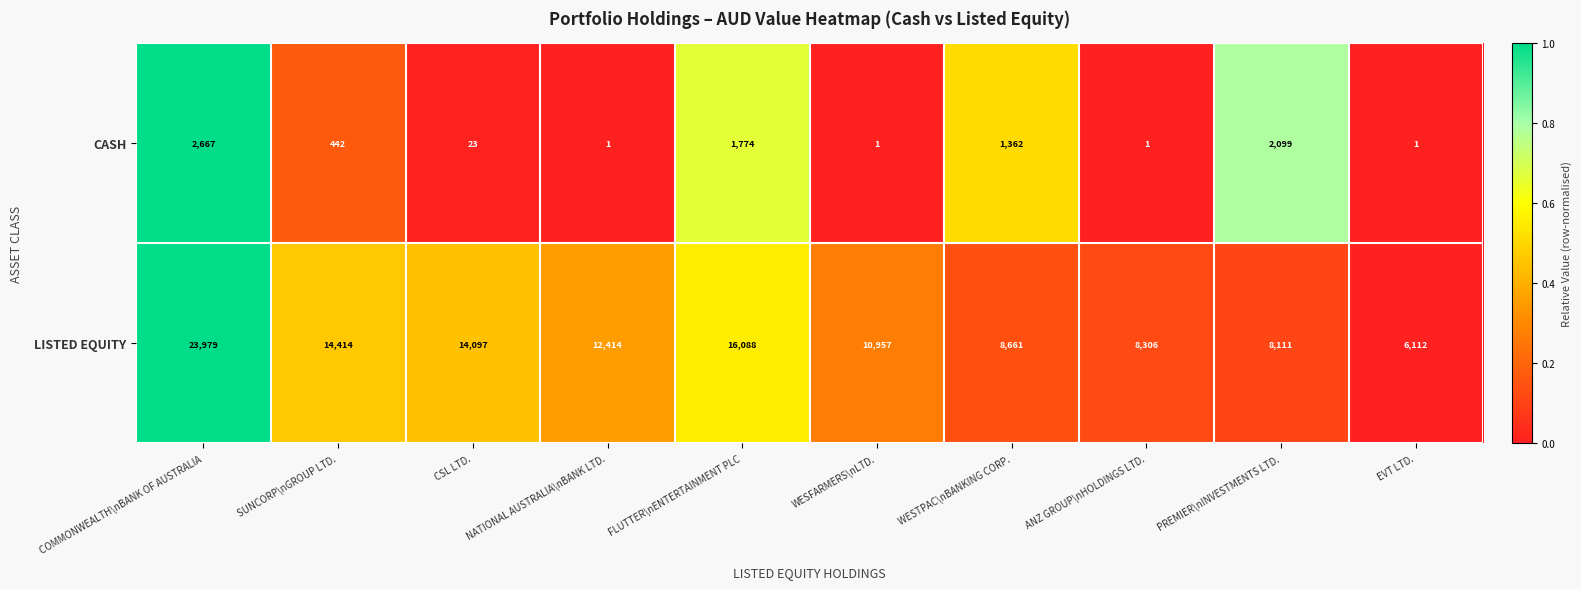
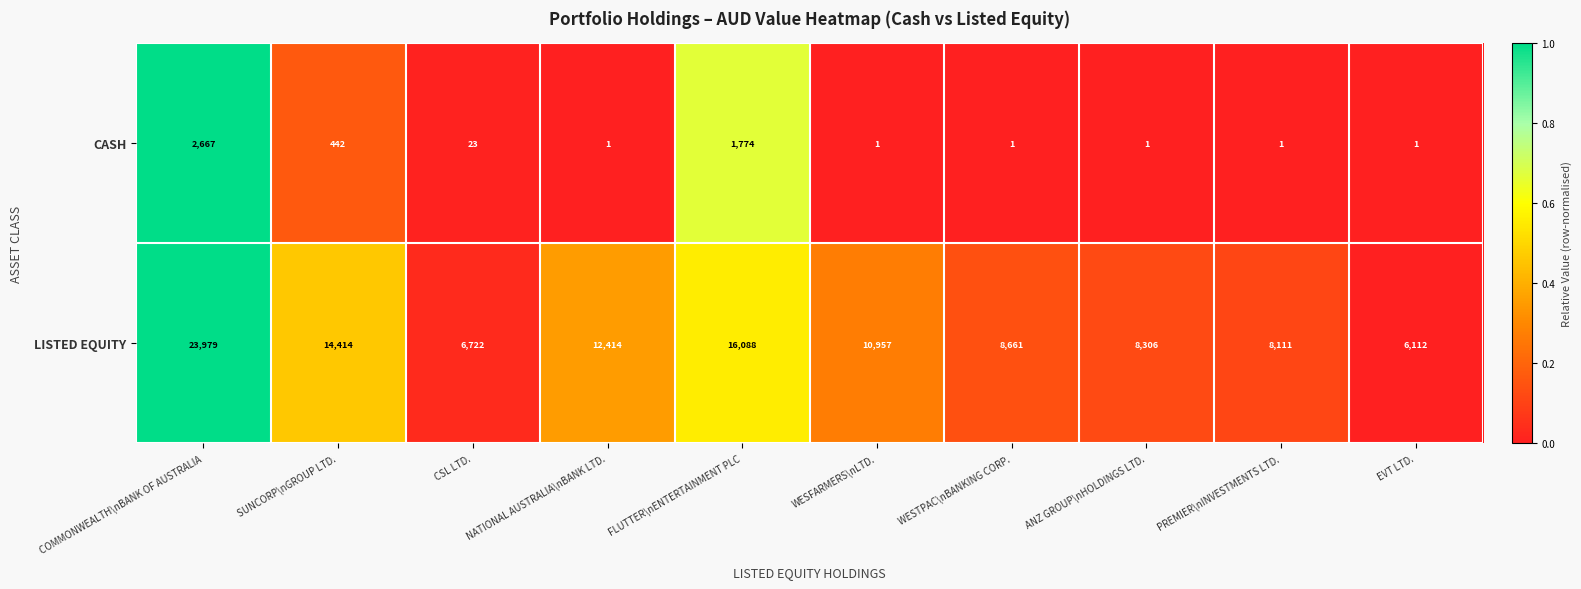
  {
    "CASH": {
      "COMMONWEALTH\\nBANK OF AUSTRALIA": "2,667",
      "SUNCORP\\nGROUP LTD.": "442",
      "CSL LTD.": "23",
      "NATIONAL AUSTRALIA\\nBANK LTD.": "1",
      "FLUTTER\\nENTERTAINMENT PLC": "1,774",
      "WESFARMERS\\nLTD.": "1",
-     "WESTPAC\\nBANKING CORP.": "1,362",
+     "WESTPAC\\nBANKING CORP.": "1",
      "ANZ GROUP\\nHOLDINGS LTD.": "1",
-     "PREMIER\\nINVESTMENTS LTD.": "2,099",
+     "PREMIER\\nINVESTMENTS LTD.": "1",
      "EVT LTD.": "1"
    },
    "LISTED EQUITY": {
      "COMMONWEALTH\\nBANK OF AUSTRALIA": "23,979",
      "SUNCORP\\nGROUP LTD.": "14,414",
-     "CSL LTD.": "14,097",
+     "CSL LTD.": "6,722",
      "NATIONAL AUSTRALIA\\nBANK LTD.": "12,414",
      "FLUTTER\\nENTERTAINMENT PLC": "16,088",
      "WESFARMERS\\nLTD.": "10,957",
      "WESTPAC\\nBANKING CORP.": "8,661",
      "ANZ GROUP\\nHOLDINGS LTD.": "8,306",
      "PREMIER\\nINVESTMENTS LTD.": "8,111",
      "EVT LTD.": "6,112"
    }
  }
